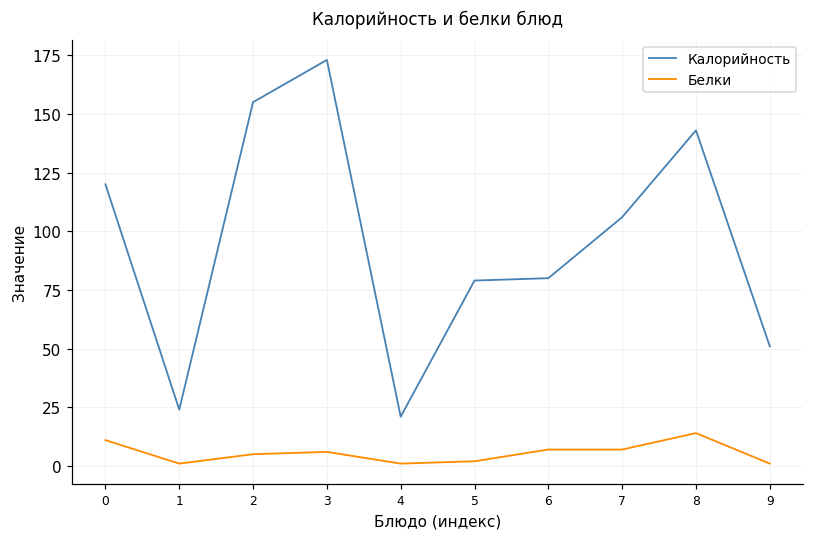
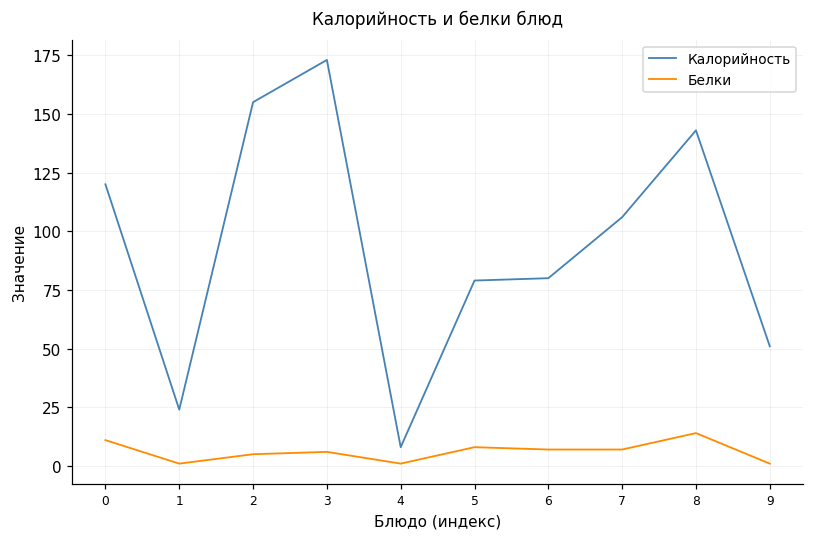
  {
    "Калорийность": {
      "0": 120,
      "1": 24,
      "2": 155,
      "3": 173,
-     "4": 21,
+     "4": 8,
      "5": 79,
      "6": 80,
      "7": 106,
      "8": 143,
      "9": 51
    },
    "Белки": {
      "0": 11,
      "1": 1,
      "2": 5,
      "3": 6,
      "4": 1,
-     "5": 2,
+     "5": 8,
      "6": 7,
      "7": 7,
      "8": 14,
      "9": 1
    }
  }
